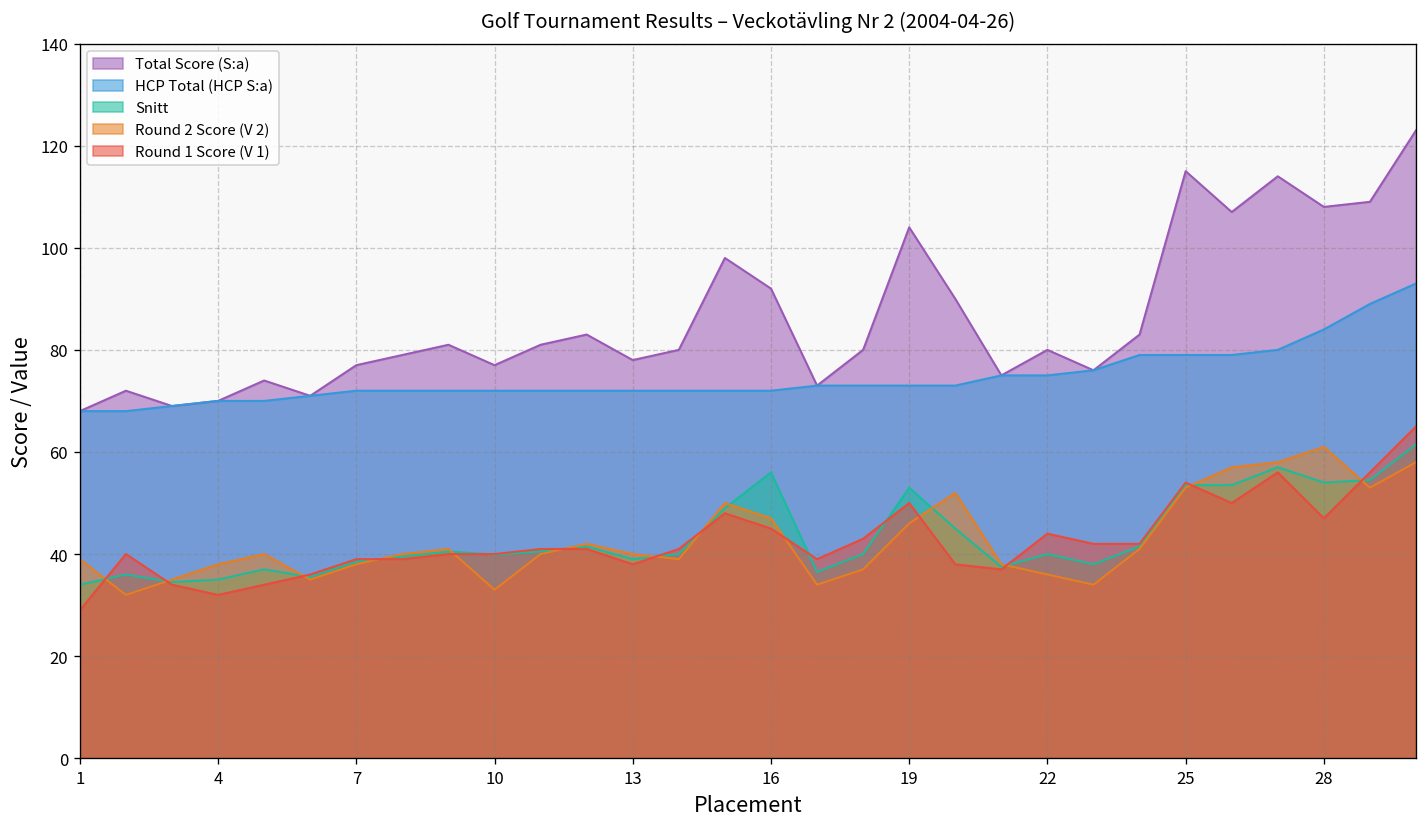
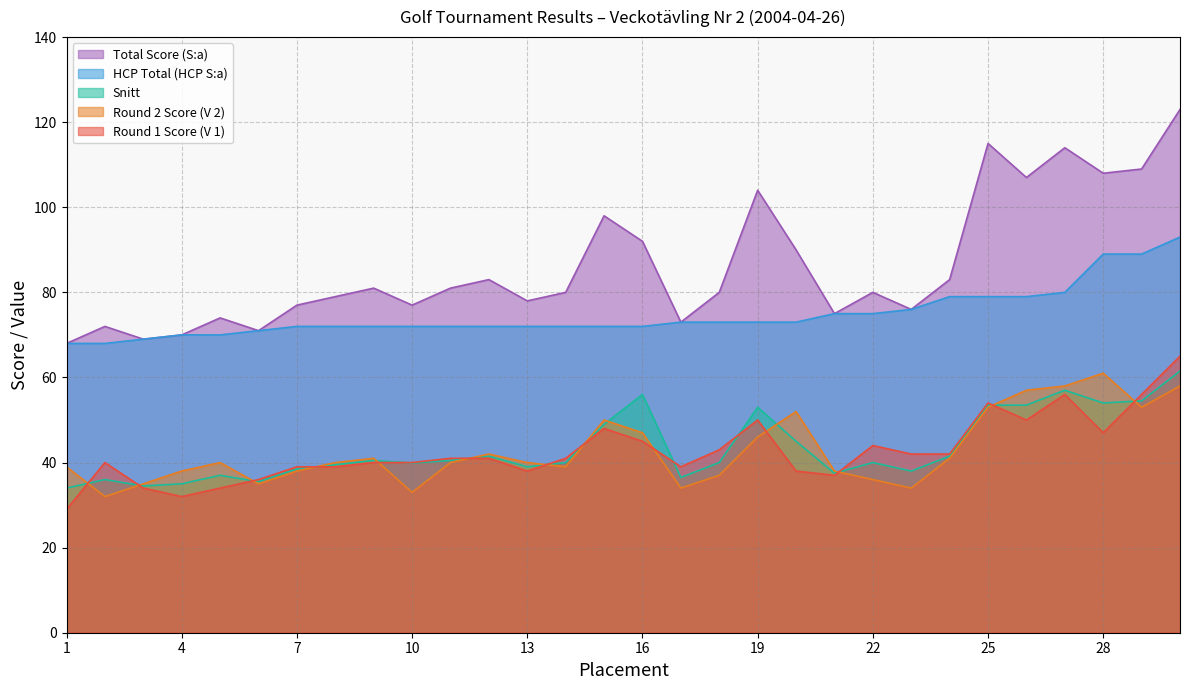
  {
    "Total Score (S:a)": {
      "7": 77,
      "10": 77,
      "13": 78,
      "16": 92,
      "19": 104,
      "22": 80,
      "25": 115,
      "28": 108
    },
    "HCP Total (HCP S:a)": {
      "7": 72,
      "10": 72,
      "13": 72,
      "16": 72,
      "19": 73,
      "22": 75,
      "25": 79,
-     "28": 84
+     "28": 89
    },
    "Snitt": {
      "1": 34,
      "4": 35,
      "13": 39,
      "16": 56,
      "19": 53,
      "22": 40,
      "28": 54
    }
  }
